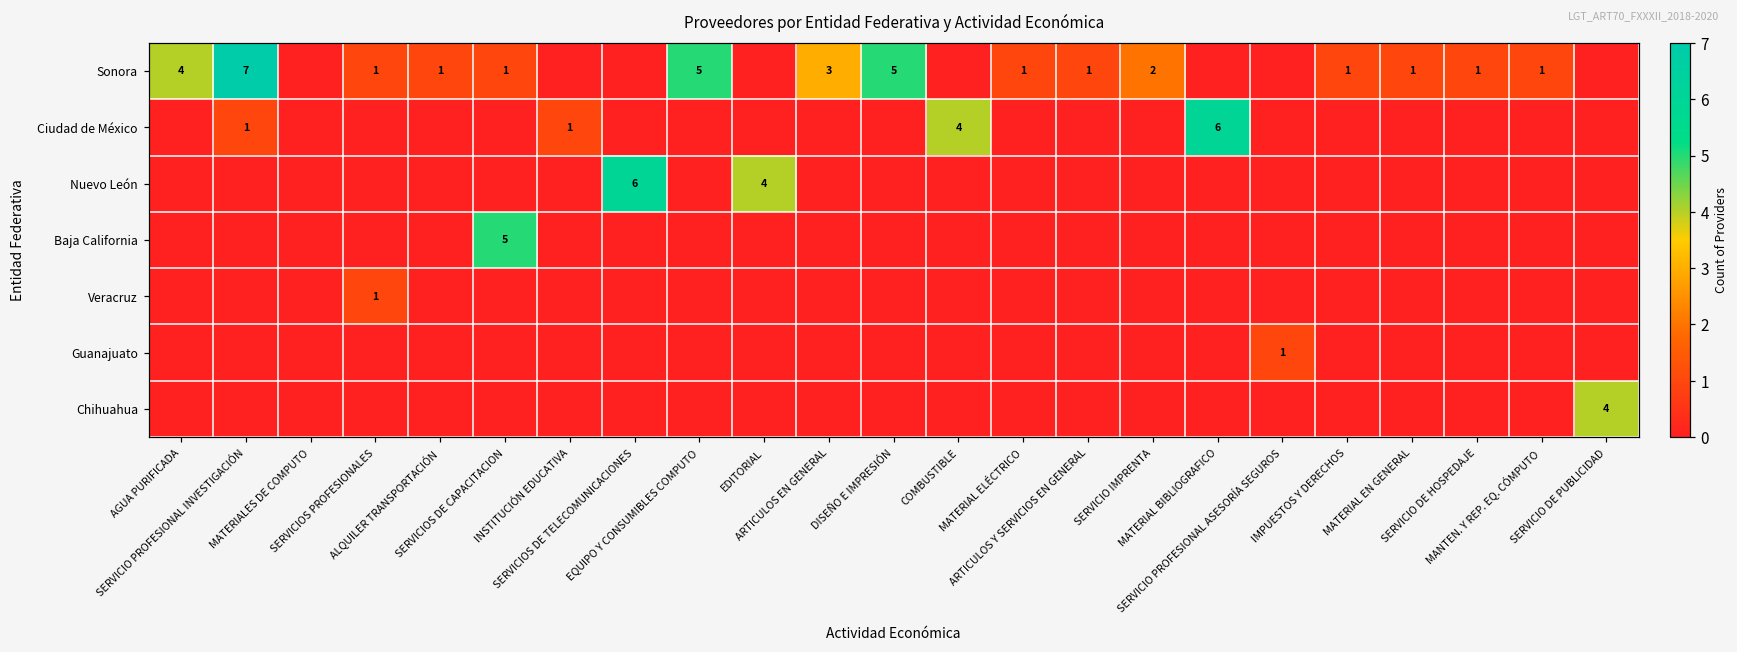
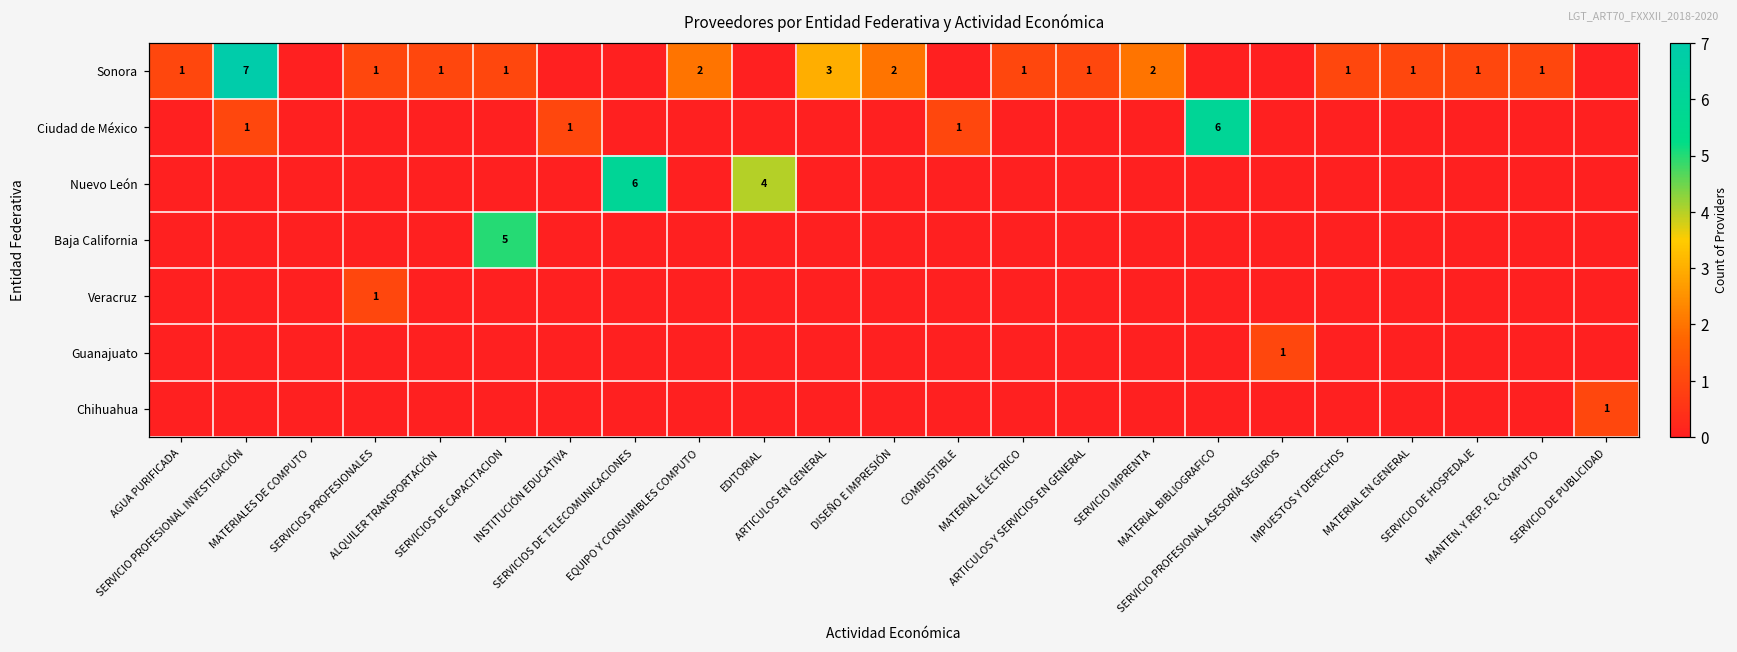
  {
    "Sonora": {
-     "AGUA PURIFICADA": 4,
+     "AGUA PURIFICADA": 1,
      "SERVICIO PROFESIONAL INVESTIGACIÓN": 7,
      "SERVICIOS PROFESIONALES": 1,
      "ALQUILER TRANSPORTACIÓN": 1,
      "SERVICIOS DE CAPACITACION": 1,
-     "EQUIPO Y CONSUMIBLES COMPUTO": 5,
+     "EQUIPO Y CONSUMIBLES COMPUTO": 2,
      "ARTICULOS EN GENERAL": 3,
-     "DISEÑO E IMPRESIÓN": 5,
+     "DISEÑO E IMPRESIÓN": 2,
      "MATERIAL ELÉCTRICO": 1,
      "ARTICULOS Y SERVICIOS EN GENERAL": 1,
      "SERVICIO IMPRENTA": 2,
      "IMPUESTOS Y DERECHOS": 1,
      "MATERIAL EN GENERAL": 1,
      "SERVICIO DE HOSPEDAJE": 1,
      "MANTEN. Y REP. EQ. CÓMPUTO": 1
    },
    "Ciudad de México": {
      "SERVICIO PROFESIONAL INVESTIGACIÓN": 1,
      "INSTITUCIÓN EDUCATIVA": 1,
-     "COMBUSTIBLE": 4,
+     "COMBUSTIBLE": 1,
      "MATERIAL BIBLIOGRAFICO": 6
    },
    "Nuevo León": {
      "SERVICIOS DE TELECOMUNICACIONES": 6,
      "EDITORIAL": 4
    },
    "Baja California": {
      "SERVICIOS DE CAPACITACION": 5
    },
    "Veracruz": {
      "SERVICIOS PROFESIONALES": 1
    },
    "Guanajuato": {
      "SERVICIO PROFESIONAL ASESORÍA SEGUROS": 1
    },
    "Chihuahua": {
-     "SERVICIO DE PUBLICIDAD": 4
+     "SERVICIO DE PUBLICIDAD": 1
    }
  }
